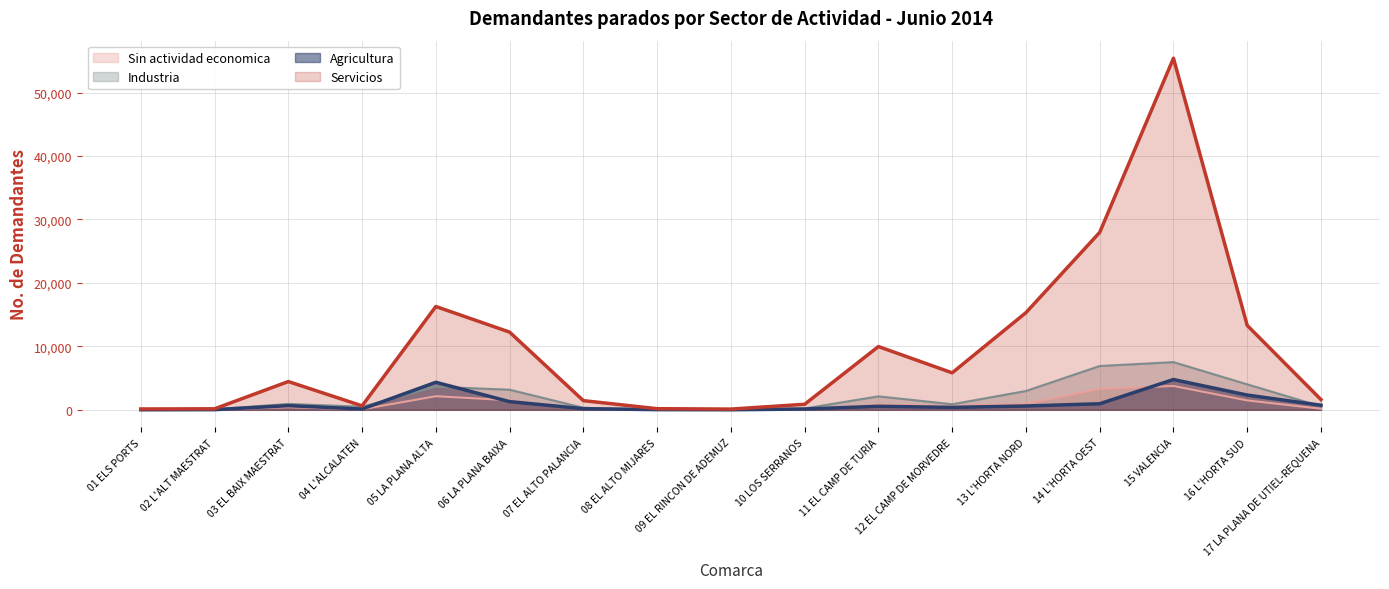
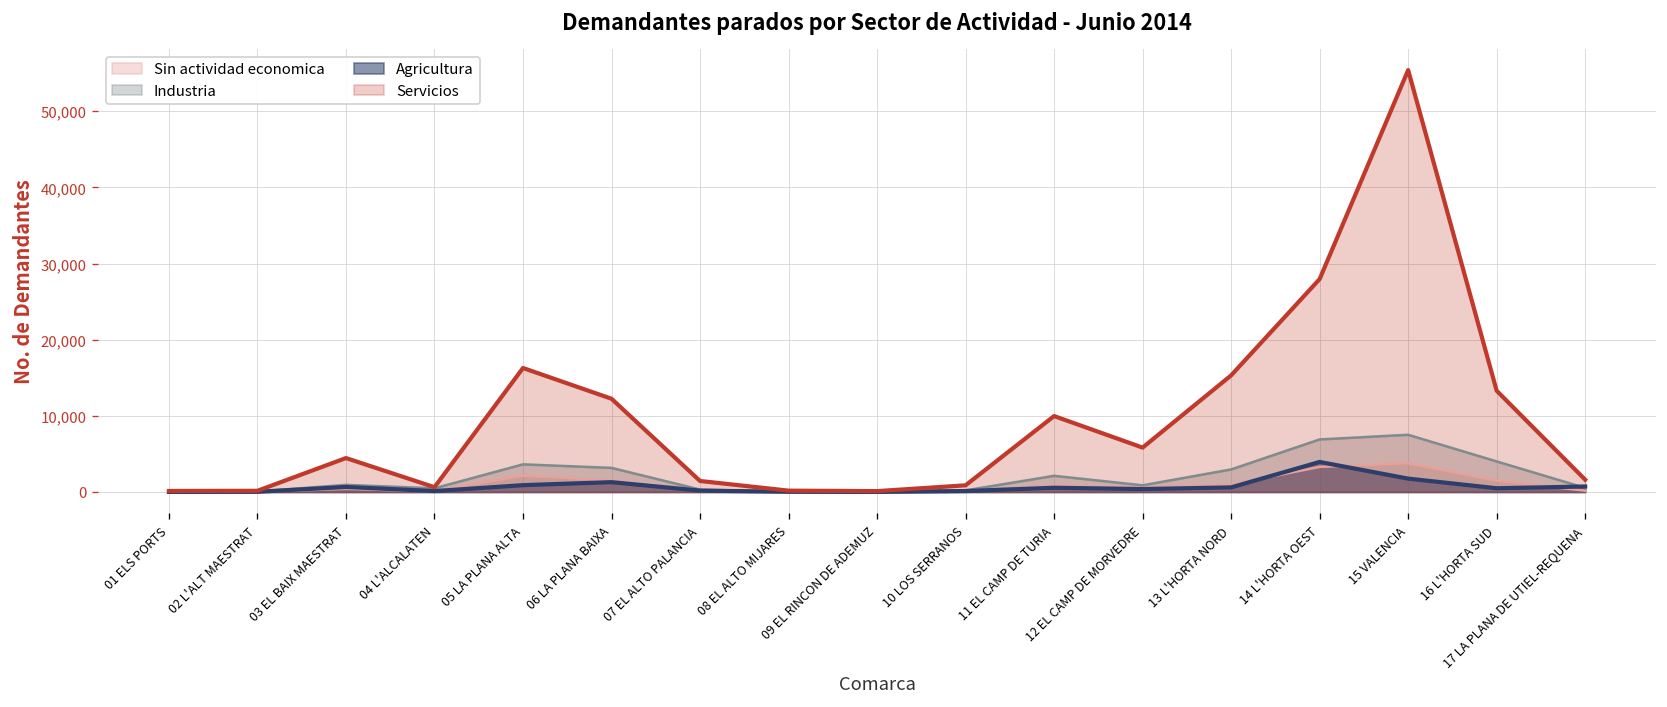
  {
    "Agricultura": {
-     "05 LA PLANA ALTA": "4,000",
-     "14 L'HORTA OEST": "1,000",
-     "15 VALENCIA": "5,000",
-     "16 L'HORTA SUD": "2,000"
+     "05 LA PLANA ALTA": "1,000",
+     "14 L'HORTA OEST": "4,000",
+     "15 VALENCIA": "2,000",
+     "16 L'HORTA SUD": "0"
    }
  }
